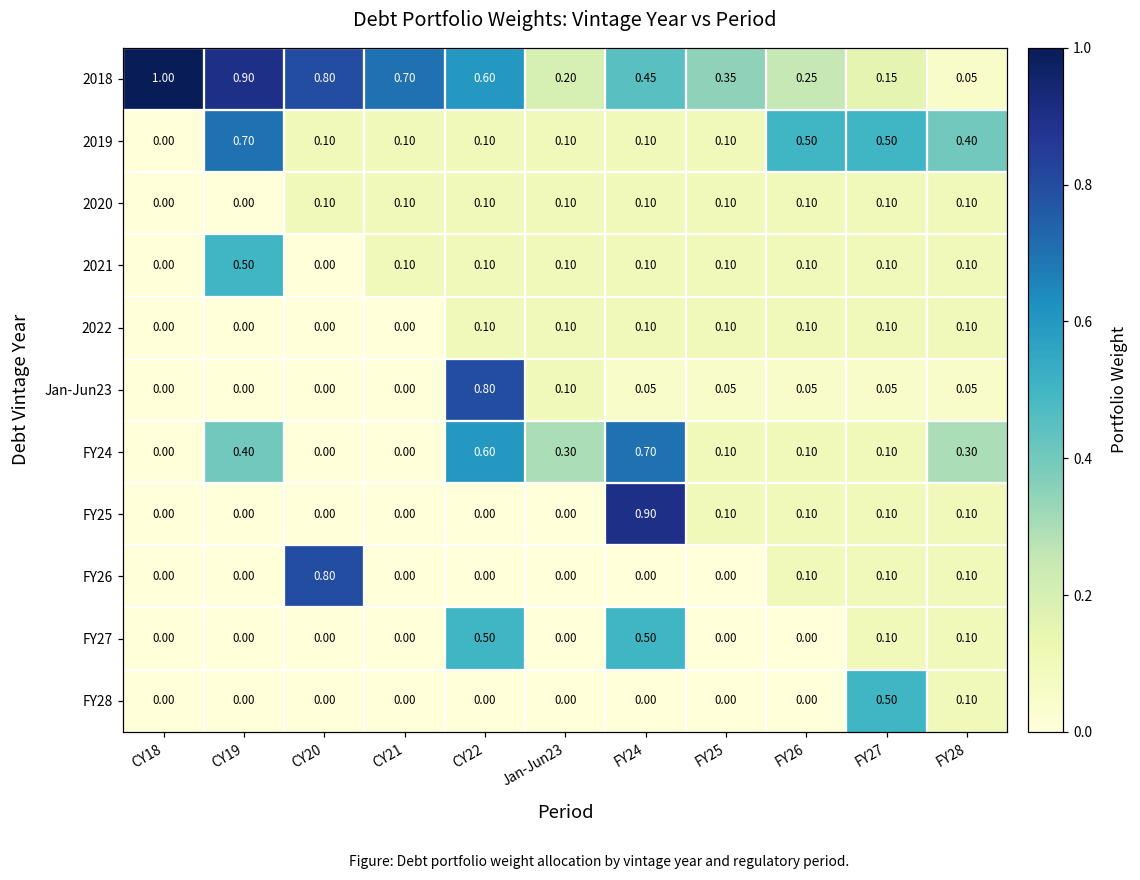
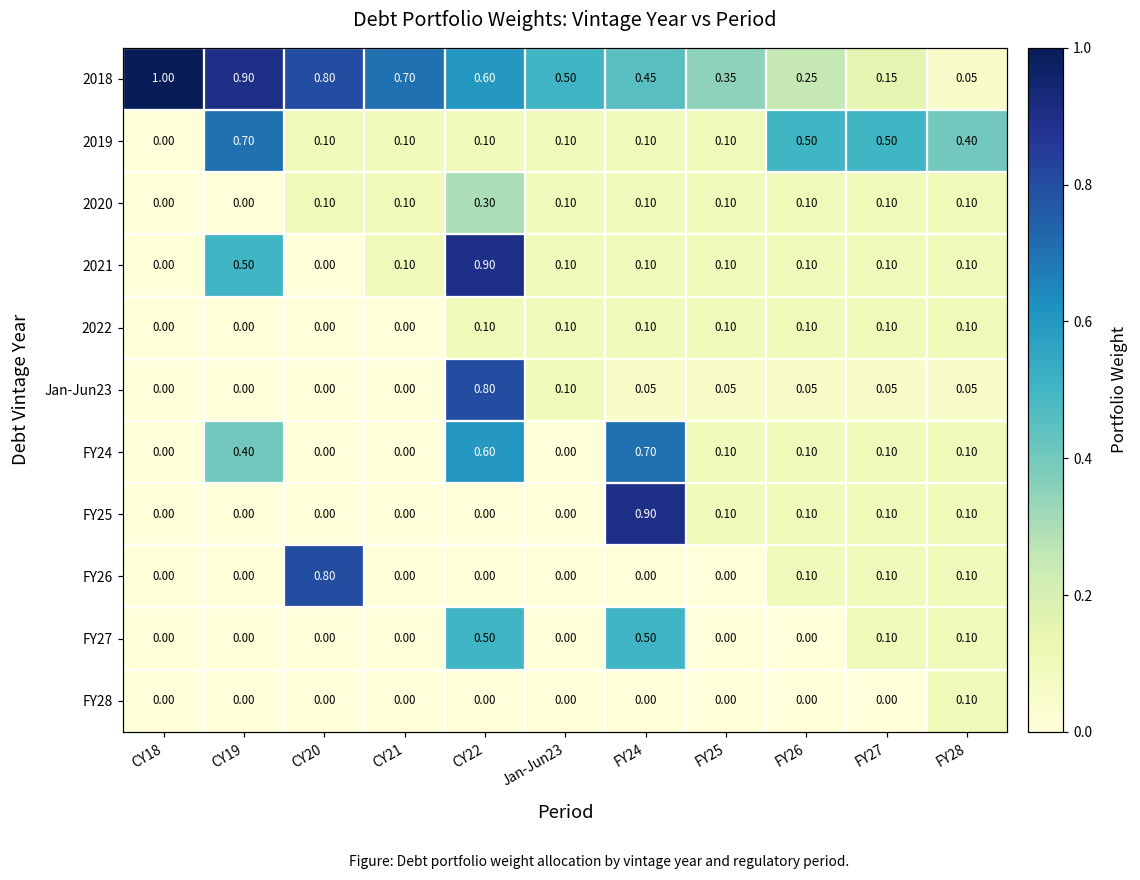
  {
    "2018": {
      "CY18": 1.00,
      "CY19": 0.90,
      "CY20": 0.80,
      "CY21": 0.70,
      "CY22": 0.60,
-     "Jan-Jun23": 0.20,
+     "Jan-Jun23": 0.50,
      "FY24": 0.45,
      "FY25": 0.35,
      "FY26": 0.25,
      "FY27": 0.15,
      "FY28": 0.05
    },
    "2019": {
      "CY18": 0.00,
      "CY19": 0.70,
      "CY20": 0.10,
      "CY21": 0.10,
      "CY22": 0.10,
      "Jan-Jun23": 0.10,
      "FY24": 0.10,
      "FY25": 0.10,
      "FY26": 0.50,
      "FY27": 0.50,
      "FY28": 0.40
    },
    "2020": {
      "CY18": 0.00,
      "CY19": 0.00,
      "CY20": 0.10,
      "CY21": 0.10,
-     "CY22": 0.10,
+     "CY22": 0.30,
      "Jan-Jun23": 0.10,
      "FY24": 0.10,
      "FY25": 0.10,
      "FY26": 0.10,
      "FY27": 0.10,
      "FY28": 0.10
    },
    "2021": {
      "CY18": 0.00,
      "CY19": 0.50,
      "CY20": 0.00,
      "CY21": 0.10,
-     "CY22": 0.10,
+     "CY22": 0.90,
      "Jan-Jun23": 0.10,
      "FY24": 0.10,
      "FY25": 0.10,
      "FY26": 0.10,
      "FY27": 0.10,
      "FY28": 0.10
    },
    "2022": {
      "CY18": 0.00,
      "CY19": 0.00,
      "CY20": 0.00,
      "CY21": 0.00,
      "CY22": 0.10,
      "Jan-Jun23": 0.10,
      "FY24": 0.10,
      "FY25": 0.10,
      "FY26": 0.10,
      "FY27": 0.10,
      "FY28": 0.10
    },
    "Jan-Jun23": {
      "CY18": 0.00,
      "CY19": 0.00,
      "CY20": 0.00,
      "CY21": 0.00,
      "CY22": 0.80,
      "Jan-Jun23": 0.10,
      "FY24": 0.05,
      "FY25": 0.05,
      "FY26": 0.05,
      "FY27": 0.05,
      "FY28": 0.05
    },
    "FY24": {
      "CY18": 0.00,
      "CY19": 0.40,
      "CY20": 0.00,
      "CY21": 0.00,
      "CY22": 0.60,
-     "Jan-Jun23": 0.30,
+     "Jan-Jun23": 0.00,
      "FY24": 0.70,
      "FY25": 0.10,
      "FY26": 0.10,
      "FY27": 0.10,
-     "FY28": 0.30
+     "FY28": 0.10
    },
    "FY25": {
      "CY18": 0.00,
      "CY19": 0.00,
      "CY20": 0.00,
      "CY21": 0.00,
      "CY22": 0.00,
      "Jan-Jun23": 0.00,
      "FY24": 0.90,
      "FY25": 0.10,
      "FY26": 0.10,
      "FY27": 0.10,
      "FY28": 0.10
    },
    "FY26": {
      "CY18": 0.00,
      "CY19": 0.00,
      "CY20": 0.80,
      "CY21": 0.00,
      "CY22": 0.00,
      "Jan-Jun23": 0.00,
      "FY24": 0.00,
      "FY25": 0.00,
      "FY26": 0.10,
      "FY27": 0.10,
      "FY28": 0.10
    },
    "FY27": {
      "CY18": 0.00,
      "CY19": 0.00,
      "CY20": 0.00,
      "CY21": 0.00,
      "CY22": 0.50,
      "Jan-Jun23": 0.00,
      "FY24": 0.50,
      "FY25": 0.00,
      "FY26": 0.00,
      "FY27": 0.10,
      "FY28": 0.10
    },
    "FY28": {
      "CY18": 0.00,
      "CY19": 0.00,
      "CY20": 0.00,
      "CY21": 0.00,
      "CY22": 0.00,
      "Jan-Jun23": 0.00,
      "FY24": 0.00,
      "FY25": 0.00,
      "FY26": 0.00,
-     "FY27": 0.50,
+     "FY27": 0.00,
      "FY28": 0.10
    }
  }
